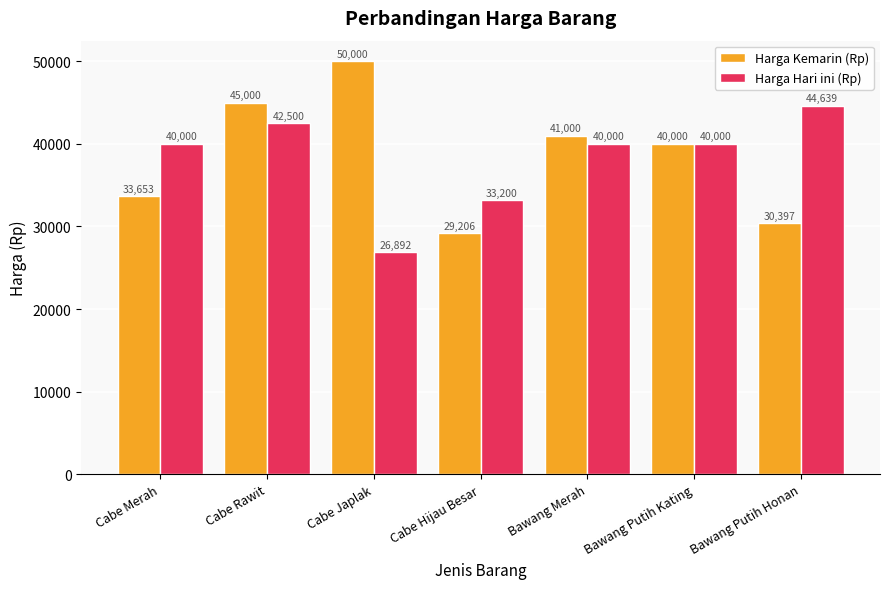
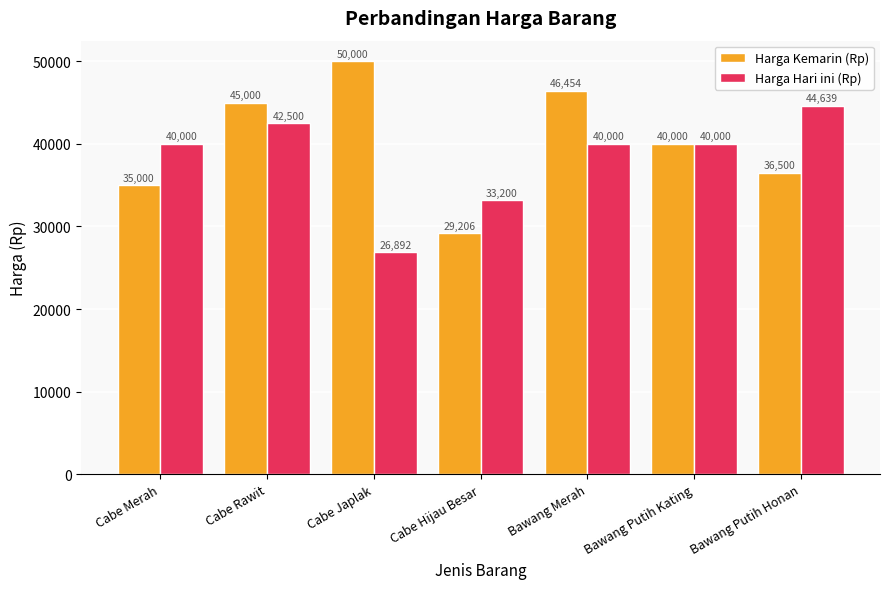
  {
    "Harga Kemarin (Rp)": {
-     "Cabe Merah": "33,653",
+     "Cabe Merah": "35,000",
      "Cabe Rawit": "45,000",
      "Cabe Japlak": "50,000",
      "Cabe Hijau Besar": "29,206",
-     "Bawang Merah": "41,000",
+     "Bawang Merah": "46,454",
      "Bawang Putih Kating": "40,000",
-     "Bawang Putih Honan": "30,397"
+     "Bawang Putih Honan": "36,500"
    },
    "Harga Hari ini (Rp)": {
      "Cabe Merah": "40,000",
      "Cabe Rawit": "42,500",
      "Cabe Japlak": "26,892",
      "Cabe Hijau Besar": "33,200",
      "Bawang Merah": "40,000",
      "Bawang Putih Kating": "40,000",
      "Bawang Putih Honan": "44,639"
    }
  }
